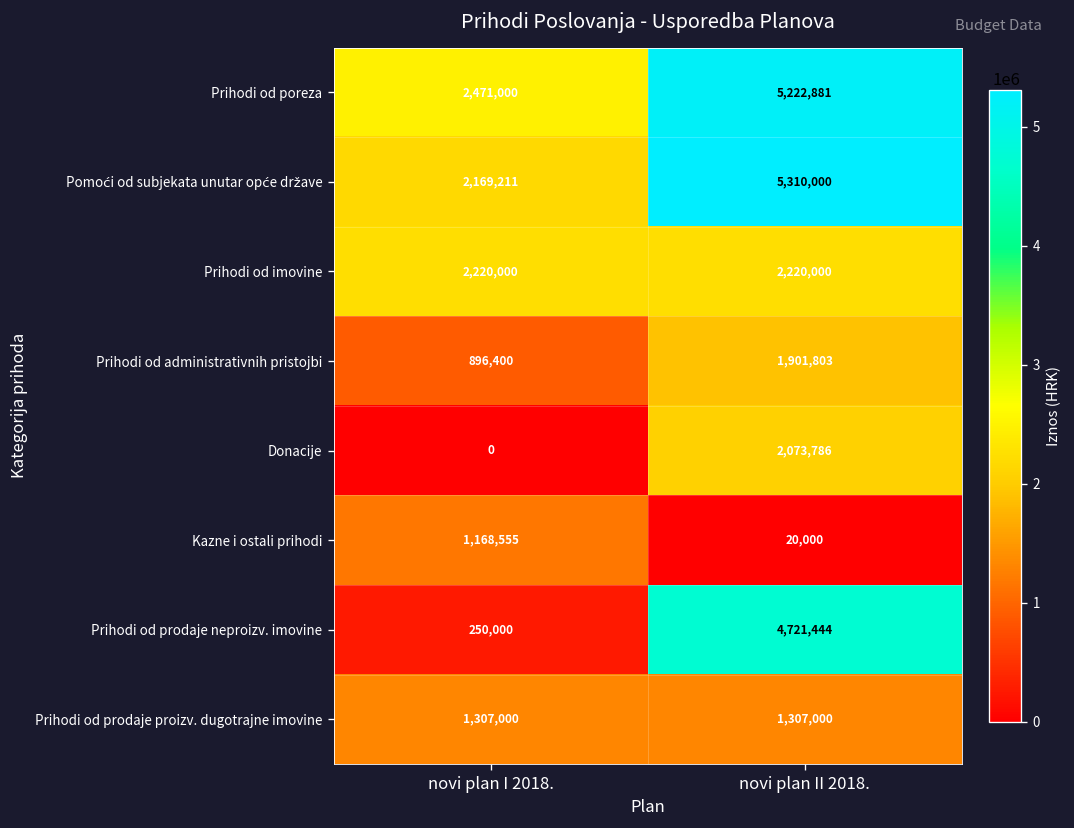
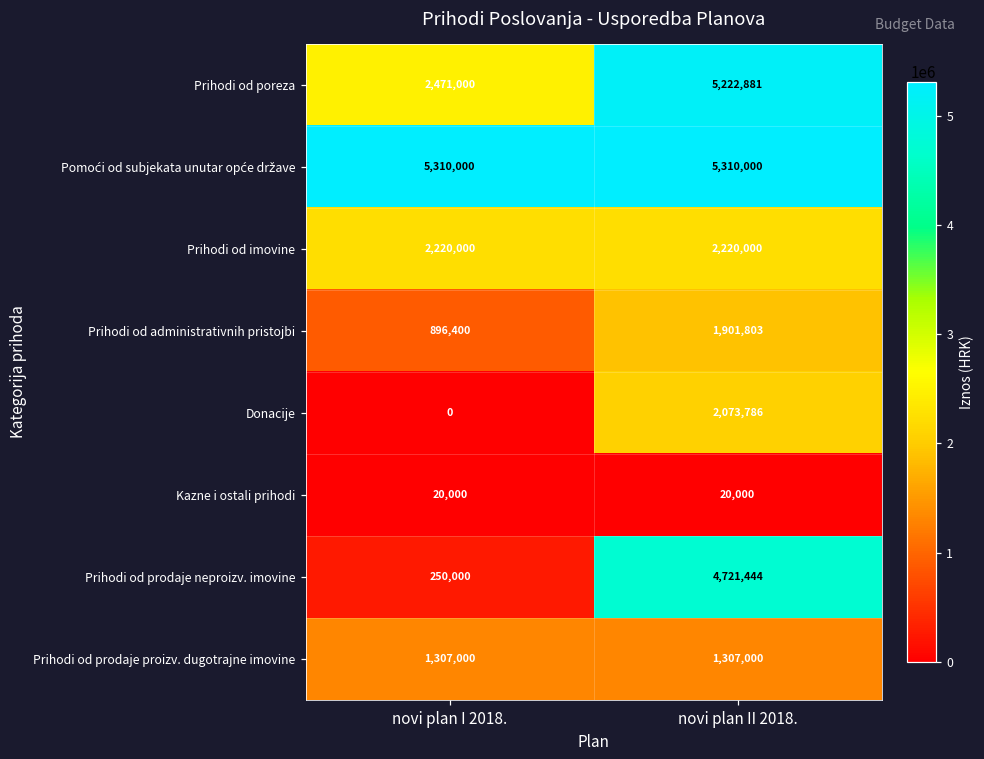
  {
    "Prihodi od poreza": {
      "novi plan I 2018.": "2,471,000",
      "novi plan II 2018.": "5,222,881"
    },
    "Pomoći od subjekata unutar opće države": {
-     "novi plan I 2018.": "2,169,211",
+     "novi plan I 2018.": "5,310,000",
      "novi plan II 2018.": "5,310,000"
    },
    "Prihodi od imovine": {
      "novi plan I 2018.": "2,220,000",
      "novi plan II 2018.": "2,220,000"
    },
    "Prihodi od administrativnih pristojbi": {
      "novi plan I 2018.": "896,400",
      "novi plan II 2018.": "1,901,803"
    },
    "Donacije": {
      "novi plan I 2018.": "0",
      "novi plan II 2018.": "2,073,786"
    },
    "Kazne i ostali prihodi": {
-     "novi plan I 2018.": "1,168,555",
+     "novi plan I 2018.": "20,000",
      "novi plan II 2018.": "20,000"
    },
    "Prihodi od prodaje neproizv. imovine": {
      "novi plan I 2018.": "250,000",
      "novi plan II 2018.": "4,721,444"
    },
    "Prihodi od prodaje proizv. dugotrajne imovine": {
      "novi plan I 2018.": "1,307,000",
      "novi plan II 2018.": "1,307,000"
    }
  }
